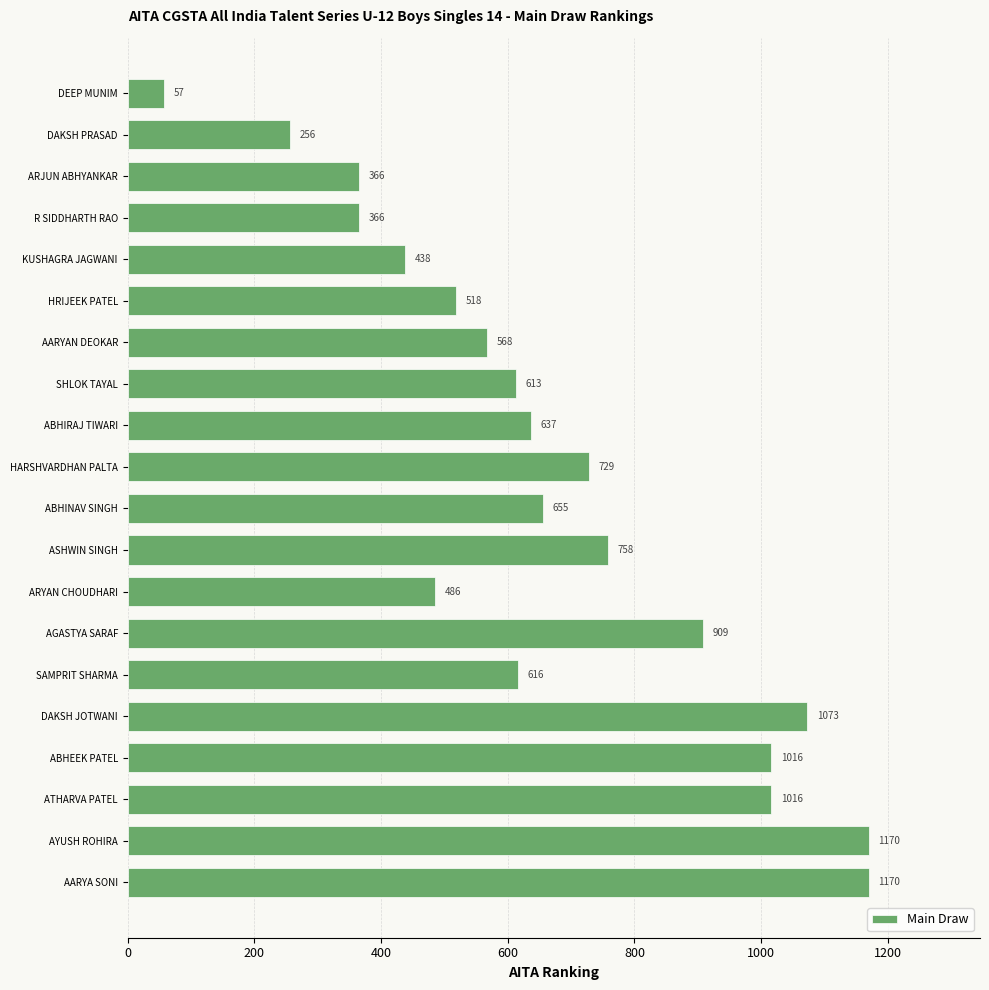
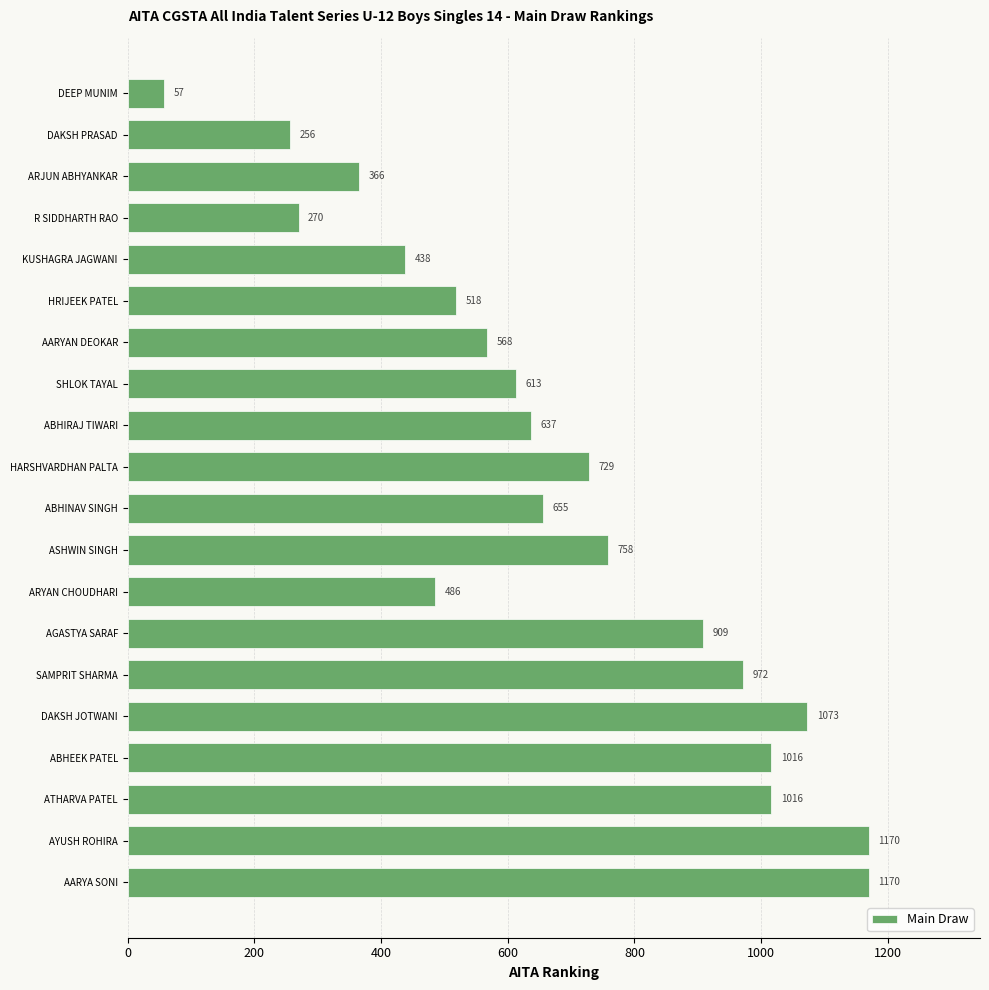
  {
    "DEEP MUNIM": 57,
    "DAKSH PRASAD": 256,
    "ARJUN ABHYANKAR": 366,
-   "R SIDDHARTH RAO": 366,
+   "R SIDDHARTH RAO": 270,
    "KUSHAGRA JAGWANI": 438,
    "HRIJEEK PATEL": 518,
    "AARYAN DEOKAR": 568,
    "SHLOK TAYAL": 613,
    "ABHIRAJ TIWARI": 637,
    "HARSHVARDHAN PALTA": 729,
    "ABHINAV SINGH": 655,
    "ASHWIN SINGH": 758,
    "ARYAN CHOUDHARI": 486,
    "AGASTYA SARAF": 909,
-   "SAMPRIT SHARMA": 616,
+   "SAMPRIT SHARMA": 972,
    "DAKSH JOTWANI": 1073,
    "ABHEEK PATEL": 1016,
    "ATHARVA PATEL": 1016,
    "AYUSH ROHIRA": 1170,
    "AARYA SONI": 1170
  }
